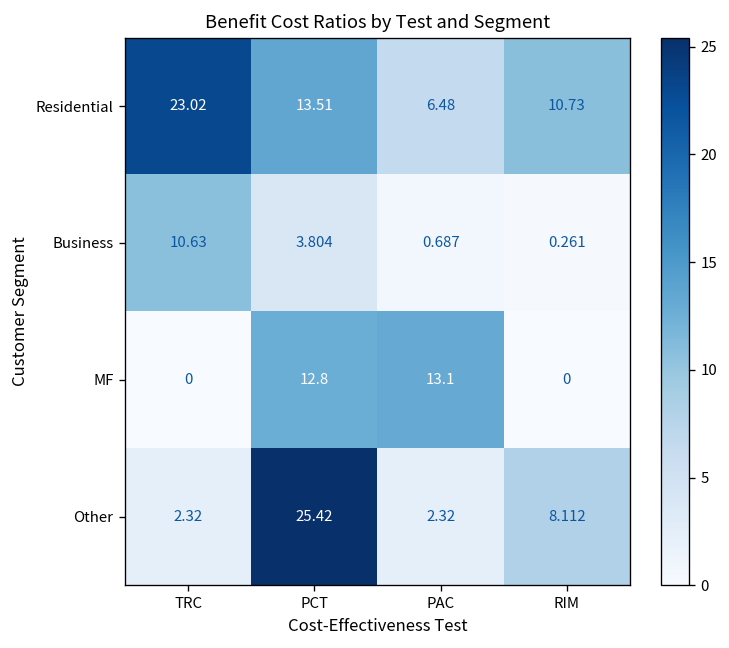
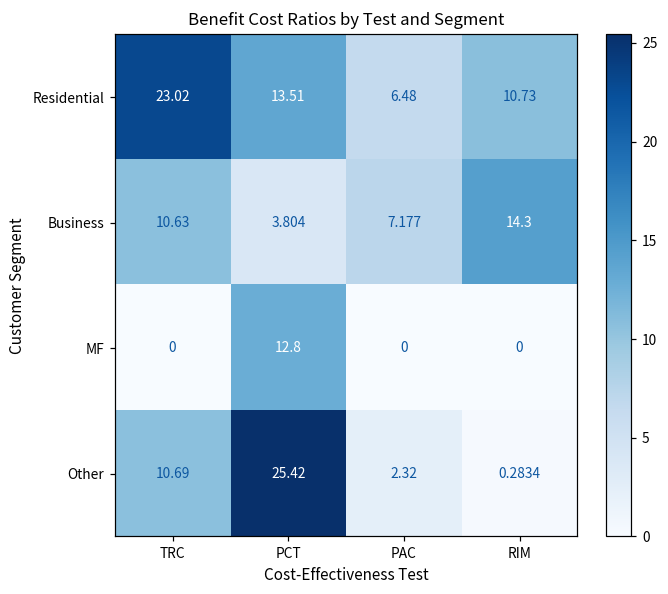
  {
    "Residential": {
      "TRC": 23.02,
      "PCT": 13.51,
      "PAC": 6.48,
      "RIM": 10.73
    },
    "Business": {
      "TRC": 10.63,
      "PCT": 3.804,
-     "PAC": 0.687,
-     "RIM": 0.261
+     "PAC": 7.177,
+     "RIM": 14.3
    },
    "MF": {
      "TRC": 0,
      "PCT": 12.8,
-     "PAC": 13.1,
+     "PAC": 0,
      "RIM": 0
    },
    "Other": {
-     "TRC": 2.32,
+     "TRC": 10.69,
      "PCT": 25.42,
      "PAC": 2.32,
-     "RIM": 8.112
+     "RIM": 0.2834
    }
  }
